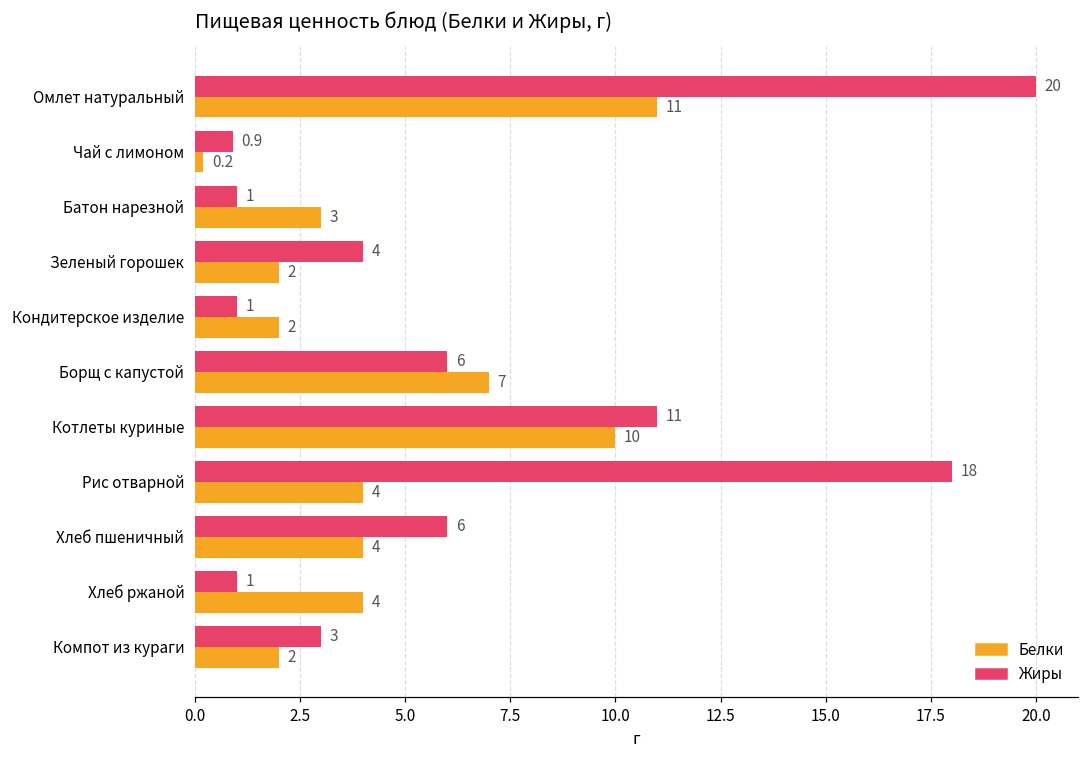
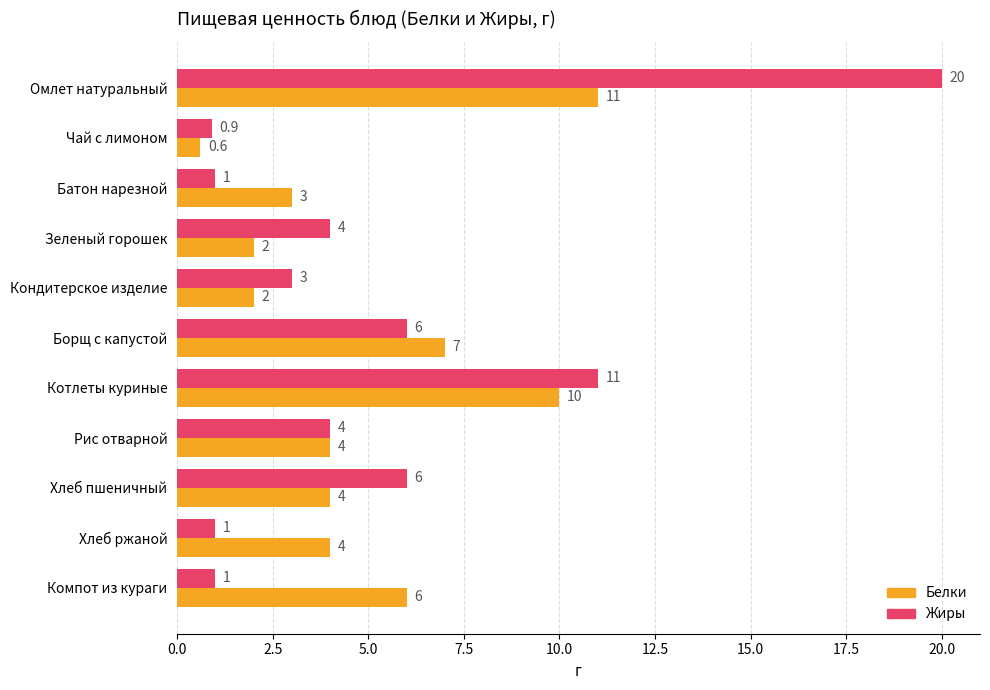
  {
    "Белки": {
      "Омлет натуральный": 11,
-     "Чай с лимоном": 0.2,
+     "Чай с лимоном": 0.6,
      "Батон нарезной": 3,
      "Зеленый горошек": 2,
      "Кондитерское изделие": 2,
      "Борщ с капустой": 7,
      "Котлеты куриные": 10,
      "Рис отварной": 4,
      "Хлеб пшеничный": 4,
      "Хлеб ржаной": 4,
-     "Компот из кураги": 2
+     "Компот из кураги": 6
    },
    "Жиры": {
      "Омлет натуральный": 20,
      "Чай с лимоном": 0.9,
      "Батон нарезной": 1,
      "Зеленый горошек": 4,
-     "Кондитерское изделие": 1,
+     "Кондитерское изделие": 3,
      "Борщ с капустой": 6,
      "Котлеты куриные": 11,
-     "Рис отварной": 18,
+     "Рис отварной": 4,
      "Хлеб пшеничный": 6,
      "Хлеб ржаной": 1,
-     "Компот из кураги": 3
+     "Компот из кураги": 1
    }
  }
